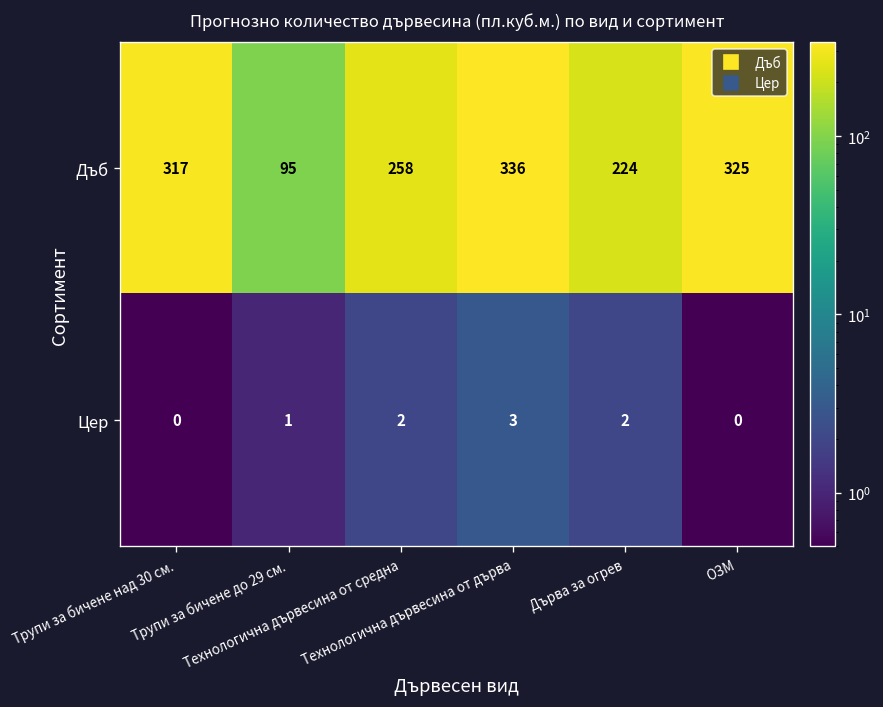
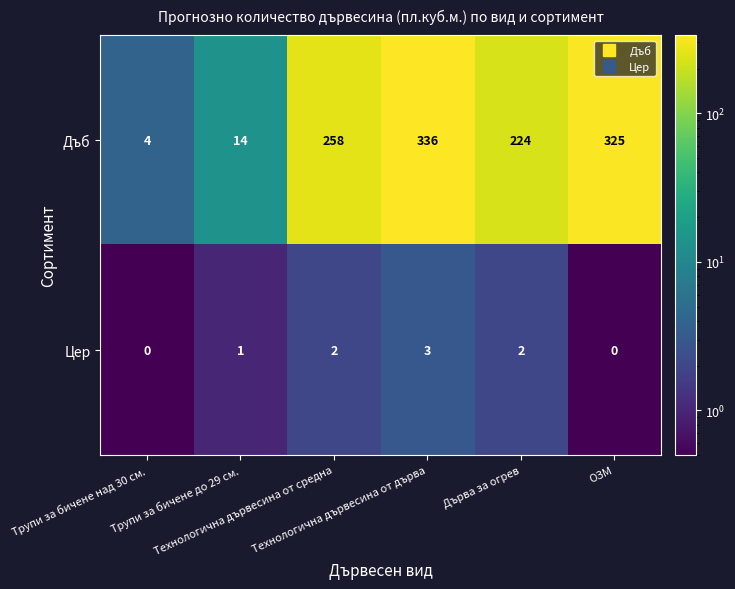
  {
    "Дъб": {
-     "Трупи за бичене над 30 см.": 317,
-     "Трупи за бичене до 29 см.": 95,
+     "Трупи за бичене над 30 см.": 4,
+     "Трупи за бичене до 29 см.": 14,
      "Технологична дървесина от средна": 258,
      "Технологична дървесина от дърва": 336,
      "Дърва за огрев": 224,
      "ОЗМ": 325
    },
    "Цер": {
      "Трупи за бичене над 30 см.": 0,
      "Трупи за бичене до 29 см.": 1,
      "Технологична дървесина от средна": 2,
      "Технологична дървесина от дърва": 3,
      "Дърва за огрев": 2,
      "ОЗМ": 0
    }
  }
